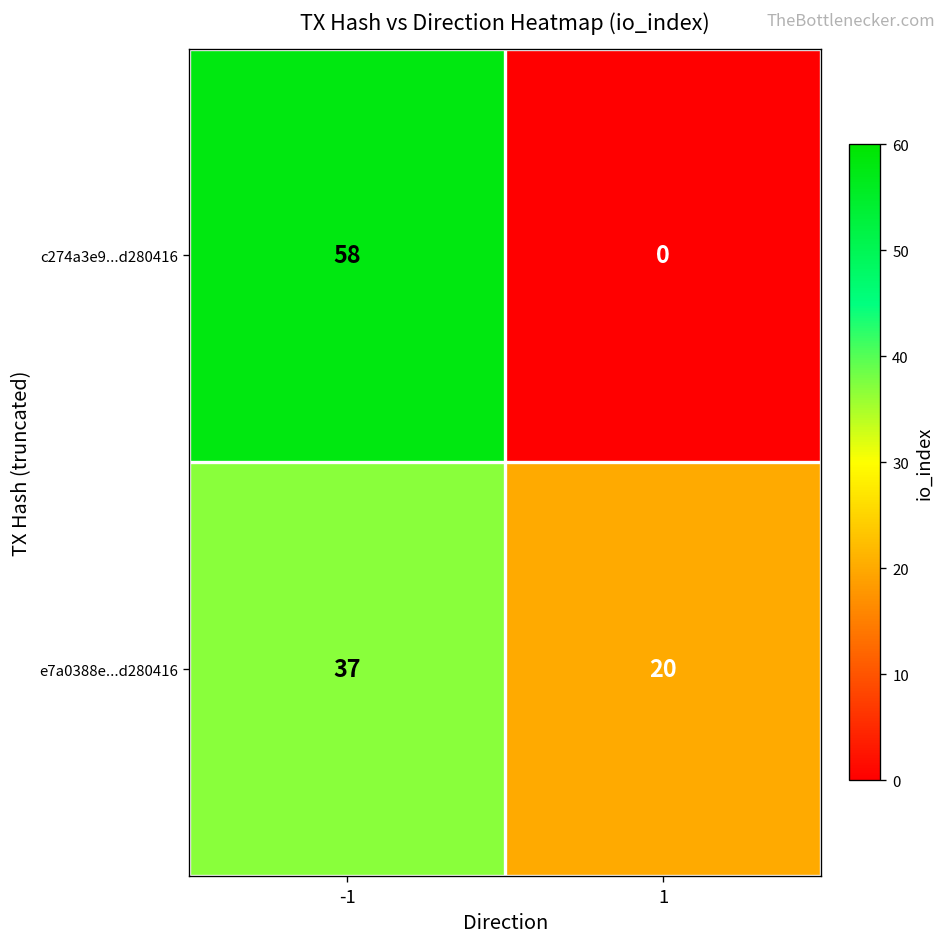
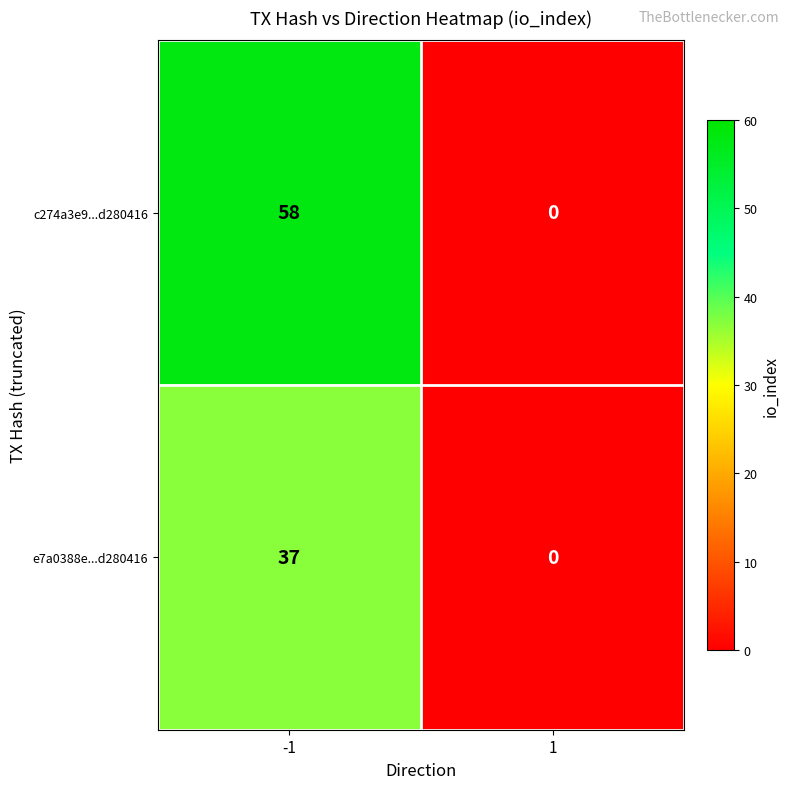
  {
    "c274a3e9...d280416": {
      "-1": 58,
      "1": 0
    },
    "e7a0388e...d280416": {
      "-1": 37,
-     "1": 20
+     "1": 0
    }
  }
